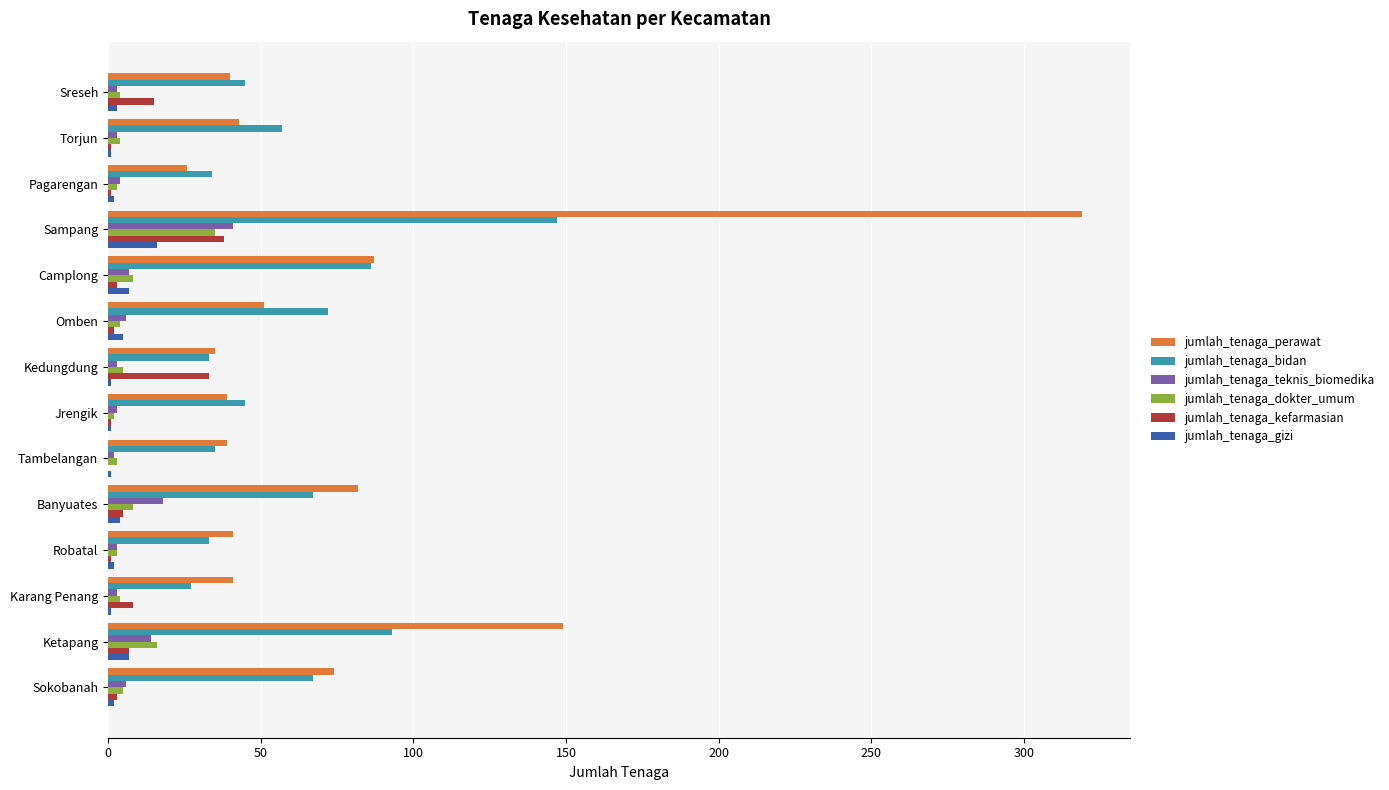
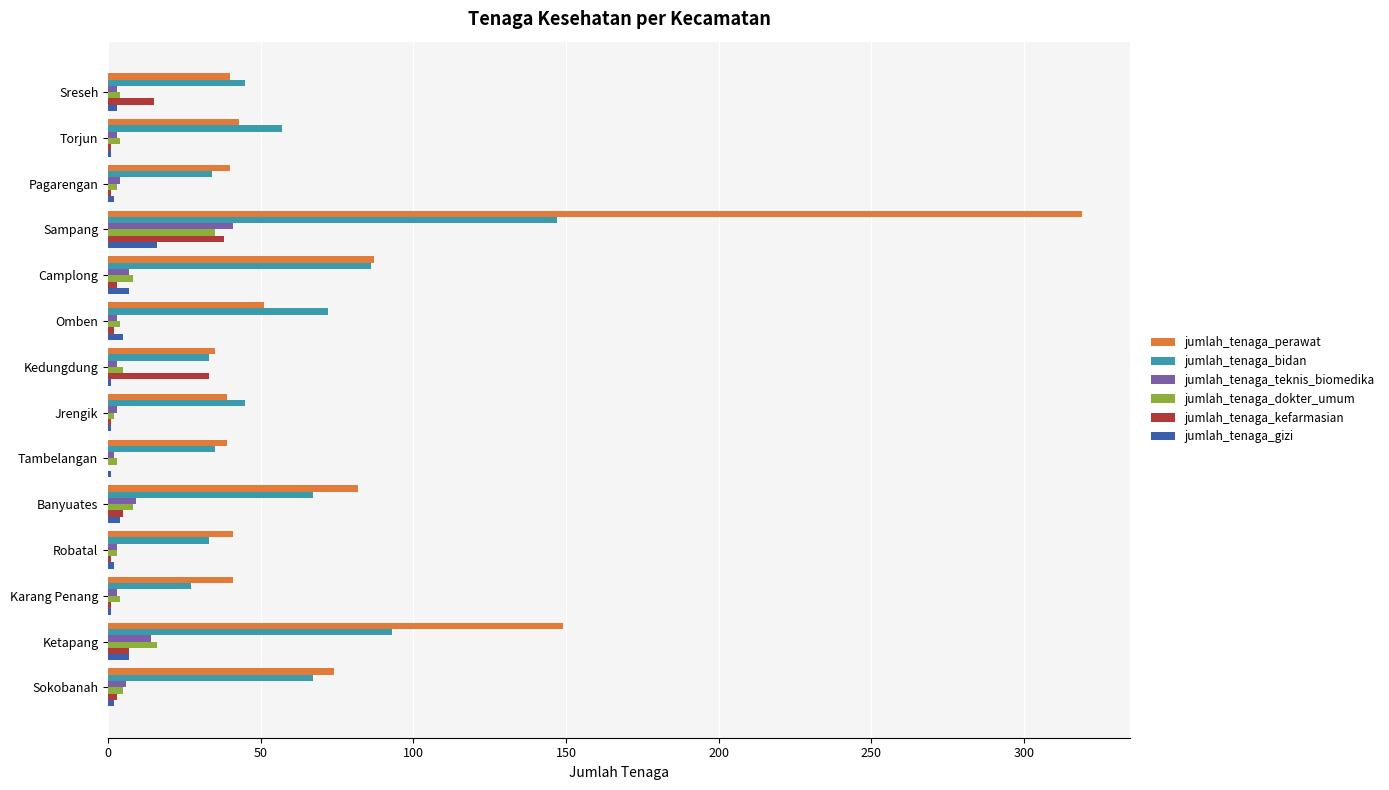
  {
    "jumlah_tenaga_perawat": {
      "Sreseh": 40,
      "Torjun": 43,
-     "Pagarengan": 26,
+     "Pagarengan": 40,
      "Sampang": 319,
      "Camplong": 87,
      "Omben": 51,
      "Kedungdung": 35,
      "Jrengik": 39,
      "Tambelangan": 39,
      "Banyuates": 82,
      "Robatal": 41,
      "Karang Penang": 41,
      "Ketapang": 149,
      "Sokobanah": 74
    },
    "jumlah_tenaga_bidan": {
      "Sreseh": 45,
      "Torjun": 57,
      "Pagarengan": 34,
      "Sampang": 147,
      "Camplong": 86,
      "Omben": 72,
      "Kedungdung": 33,
      "Jrengik": 45,
      "Tambelangan": 35,
      "Banyuates": 67,
      "Robatal": 33,
      "Karang Penang": 27,
      "Ketapang": 93,
      "Sokobanah": 67
    },
    "jumlah_tenaga_teknis_biomedika": {
      "Sreseh": 3,
      "Torjun": 3,
      "Pagarengan": 4,
      "Sampang": 41,
      "Camplong": 7,
-     "Omben": 6,
+     "Omben": 3,
      "Kedungdung": 3,
      "Jrengik": 3,
      "Tambelangan": 2,
-     "Banyuates": 18,
+     "Banyuates": 9,
      "Robatal": 3,
      "Karang Penang": 3,
      "Ketapang": 14,
      "Sokobanah": 6
    },
    "jumlah_tenaga_dokter_umum": {
      "Sreseh": 4,
      "Torjun": 4,
      "Pagarengan": 3,
      "Sampang": 35,
      "Camplong": 8,
      "Omben": 4,
      "Kedungdung": 5,
      "Jrengik": 2,
      "Tambelangan": 3,
      "Banyuates": 8,
      "Robatal": 3,
      "Karang Penang": 4,
      "Ketapang": 16,
      "Sokobanah": 5
    },
    "jumlah_tenaga_kefarmasian": {
      "Sreseh": 15,
      "Torjun": 1,
      "Pagarengan": 1,
      "Sampang": 38,
      "Camplong": 3,
      "Omben": 2,
      "Kedungdung": 33,
      "Jrengik": 1,
      "Tambelangan": 0,
      "Banyuates": 5,
      "Robatal": 1,
-     "Karang Penang": 8,
+     "Karang Penang": 1,
      "Ketapang": 7,
      "Sokobanah": 3
    },
    "jumlah_tenaga_gizi": {
      "Sreseh": 3,
      "Torjun": 1,
      "Pagarengan": 2,
      "Sampang": 16,
      "Camplong": 7,
      "Omben": 5,
      "Kedungdung": 1,
      "Jrengik": 1,
      "Tambelangan": 1,
      "Banyuates": 4,
      "Robatal": 2,
      "Karang Penang": 1,
      "Ketapang": 7,
      "Sokobanah": 2
    }
  }
